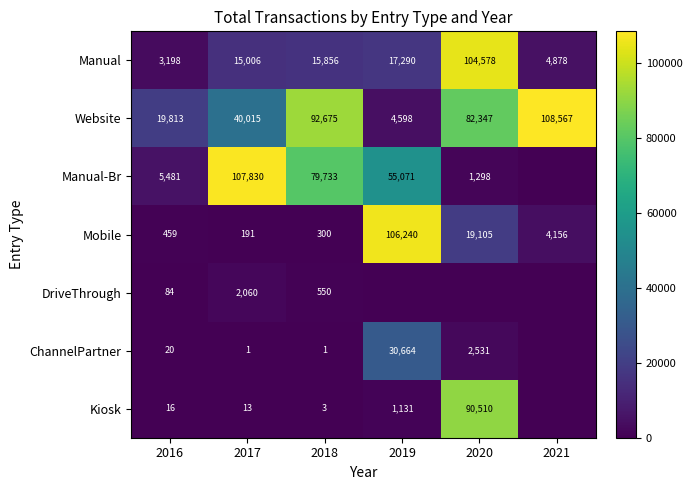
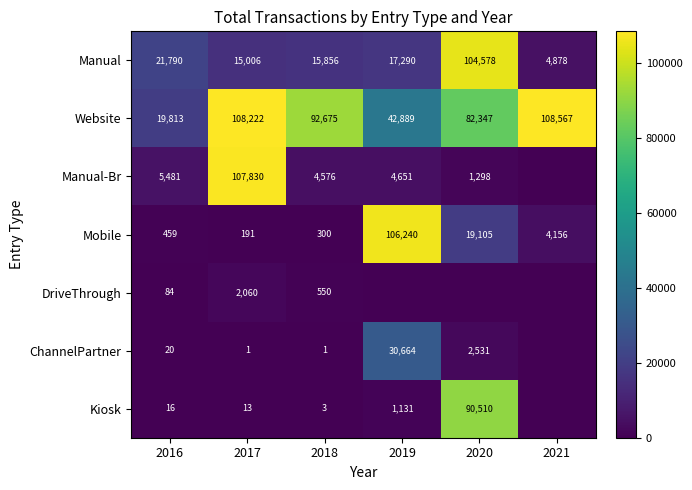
  {
    "Manual": {
-     "2016": "3,198",
+     "2016": "21,790",
      "2017": "15,006",
      "2018": "15,856",
      "2019": "17,290",
      "2020": "104,578",
      "2021": "4,878"
    },
    "Website": {
      "2016": "19,813",
-     "2017": "40,015",
+     "2017": "108,222",
      "2018": "92,675",
-     "2019": "4,598",
+     "2019": "42,889",
      "2020": "82,347",
      "2021": "108,567"
    },
    "Manual-Br": {
      "2016": "5,481",
      "2017": "107,830",
-     "2018": "79,733",
-     "2019": "55,071",
+     "2018": "4,576",
+     "2019": "4,651",
      "2020": "1,298"
    },
    "Mobile": {
      "2016": "459",
      "2017": "191",
      "2018": "300",
      "2019": "106,240",
      "2020": "19,105",
      "2021": "4,156"
    },
    "DriveThrough": {
      "2016": "84",
      "2017": "2,060",
      "2018": "550"
    },
    "ChannelPartner": {
      "2016": "20",
      "2017": "1",
      "2018": "1",
      "2019": "30,664",
      "2020": "2,531"
    },
    "Kiosk": {
      "2016": "16",
      "2017": "13",
      "2018": "3",
      "2019": "1,131",
      "2020": "90,510"
    }
  }
